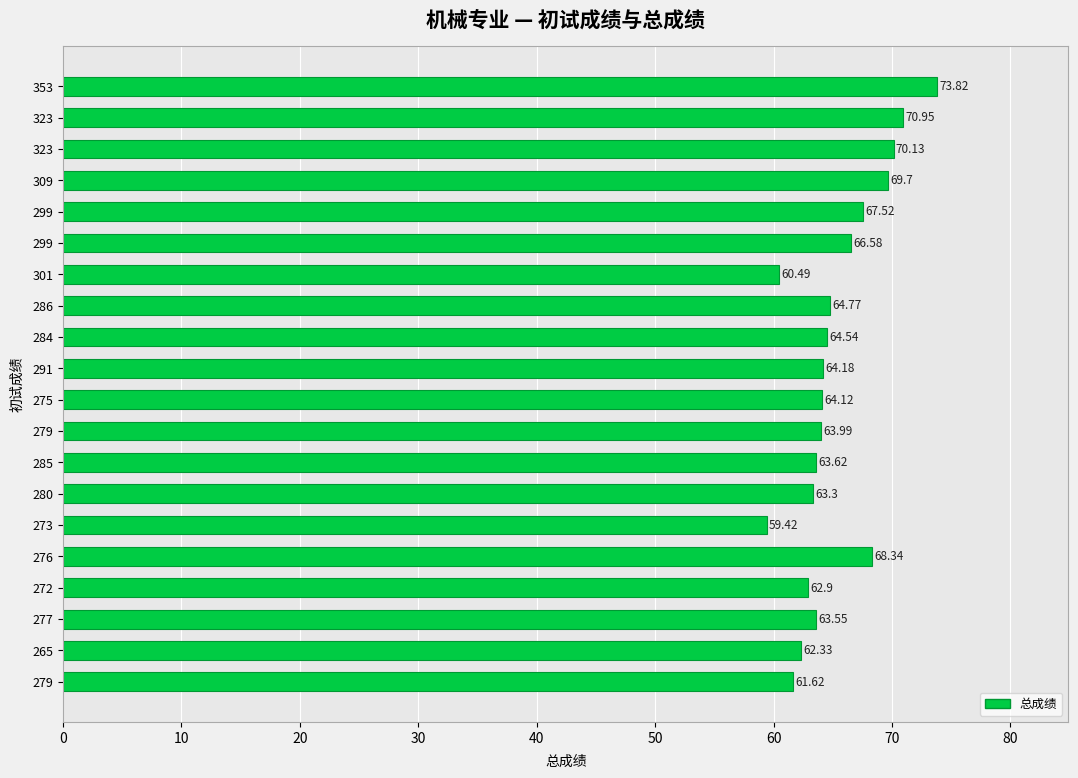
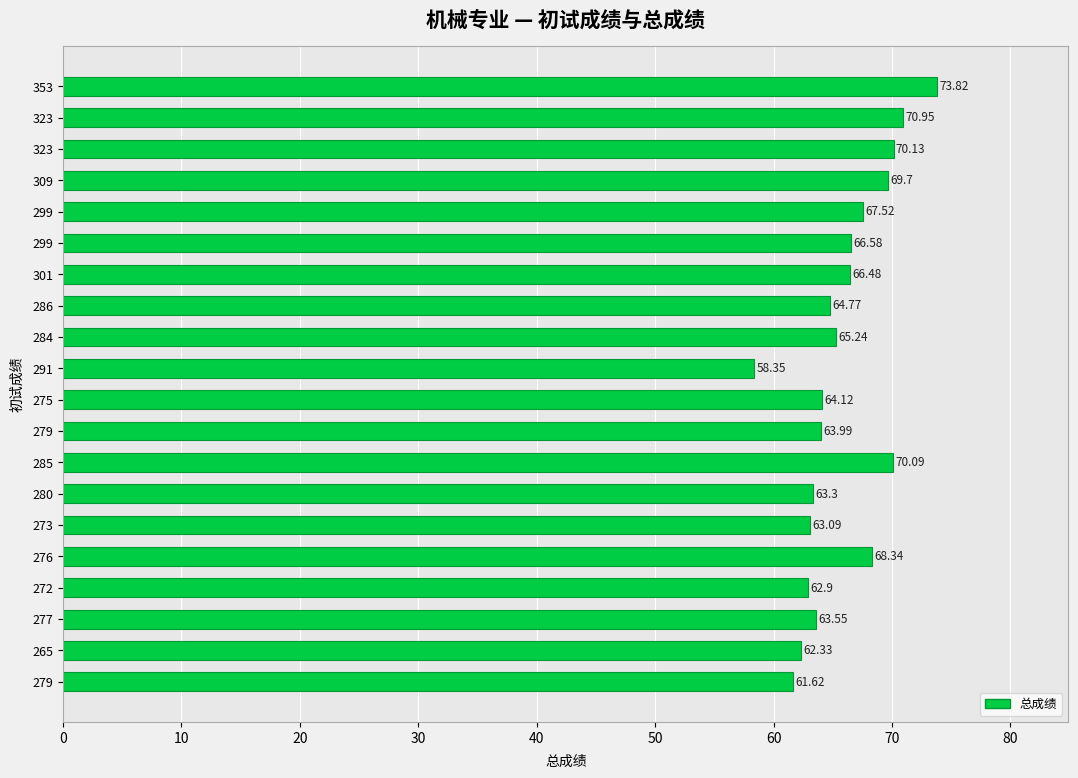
  {
    "353": 73.82,
    "309": 69.7,
-   "301": 60.49,
+   "301": 66.48,
    "286": 64.77,
-   "284": 64.54,
-   "291": 64.18,
+   "284": 65.24,
+   "291": 58.35,
    "275": 64.12,
-   "285": 63.62,
+   "285": 70.09,
    "280": 63.3,
-   "273": 59.42,
+   "273": 63.09,
    "276": 68.34,
    "272": 62.9,
    "277": 63.55,
    "265": 62.33
  }
